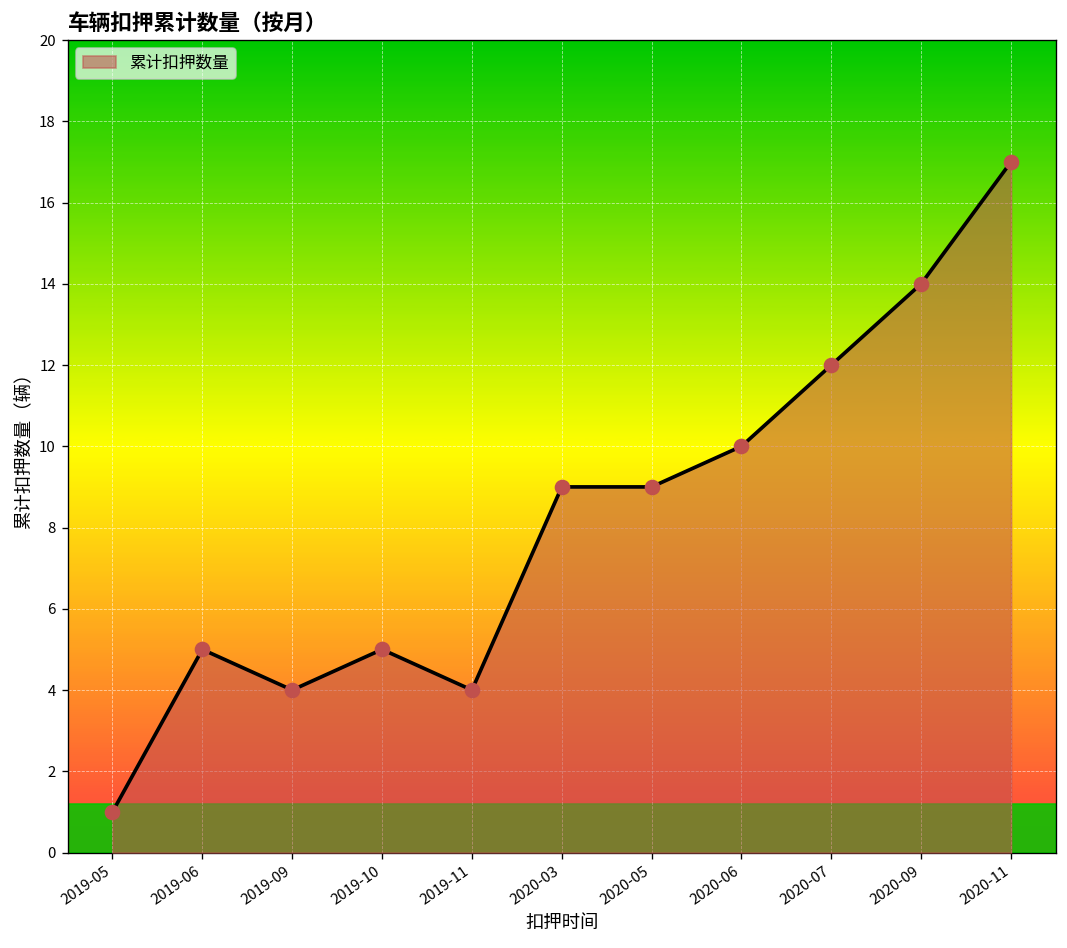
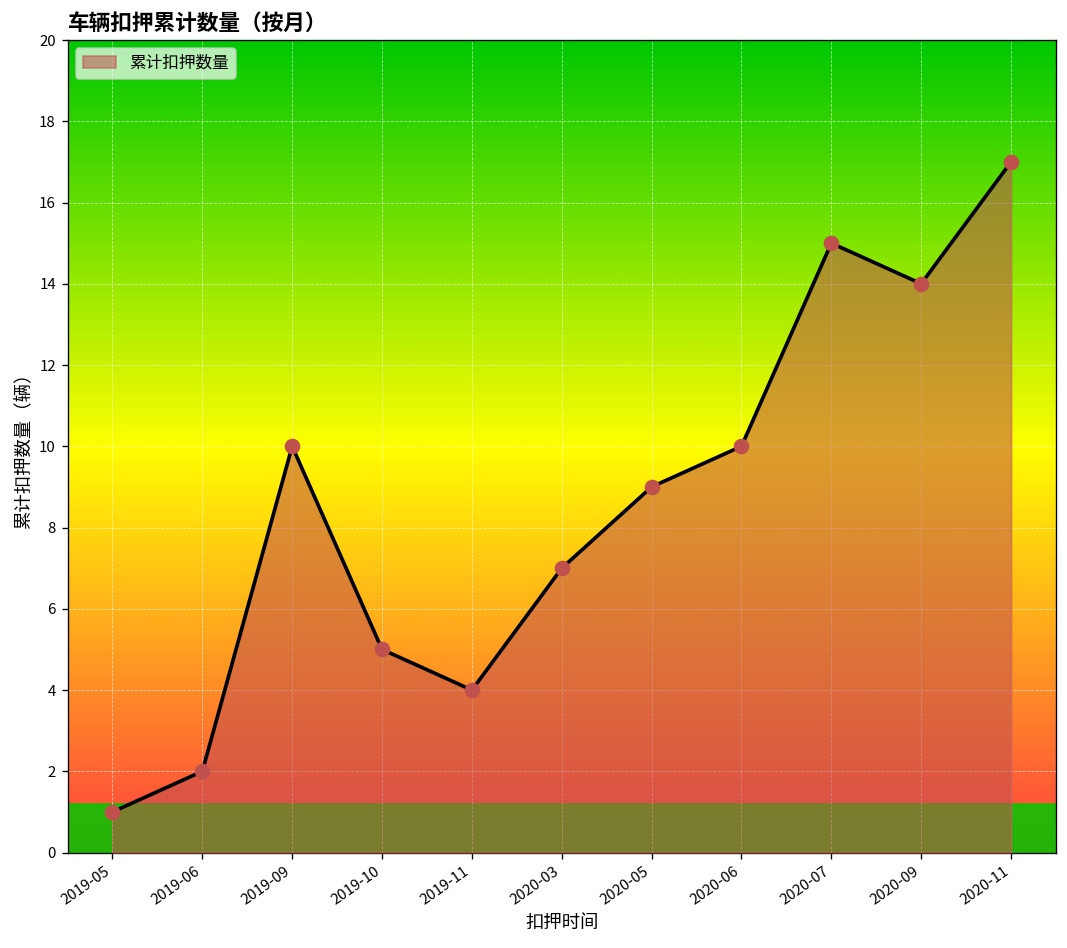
  {
-   "2019-06": 5,
-   "2019-09": 4,
+   "2019-06": 2,
+   "2019-09": 10,
    "2019-10": 5,
    "2019-11": 4,
-   "2020-03": 9,
+   "2020-03": 7,
    "2020-05": 9,
    "2020-06": 10,
-   "2020-07": 12,
+   "2020-07": 15,
    "2020-09": 14,
    "2020-11": 17
  }
